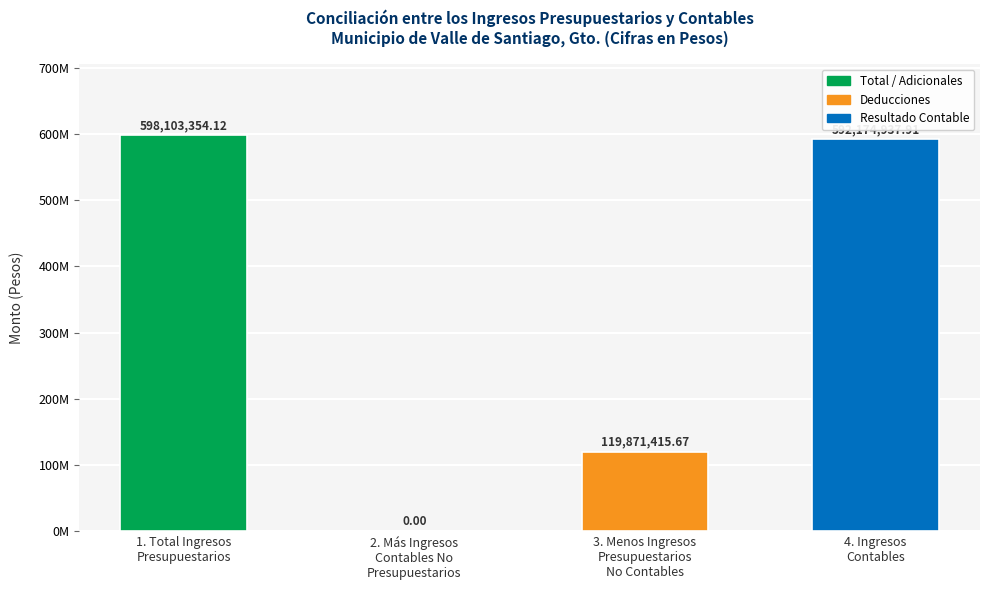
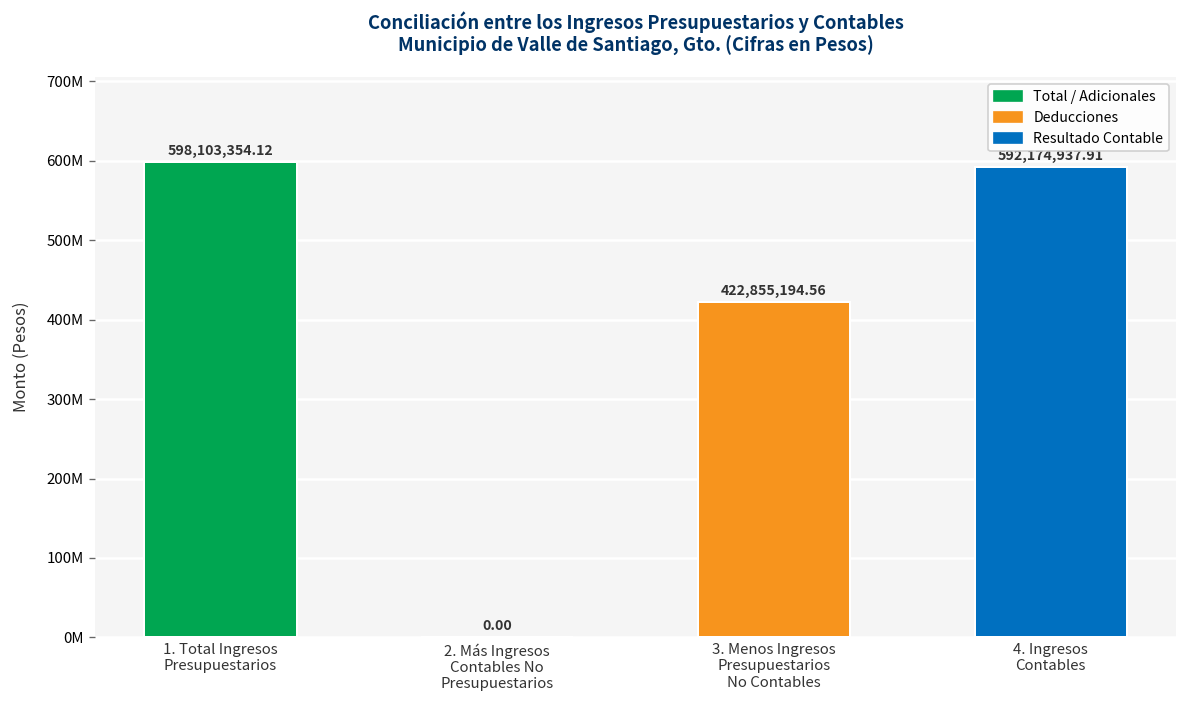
  {
    "1. Total Ingresos Presupuestarios": "598,103,354.12",
    "2. Más Ingresos Contables No Presupuestarios": "0.00",
-   "3. Menos Ingresos Presupuestarios No Contables": "119,871,415.67"
+   "3. Menos Ingresos Presupuestarios No Contables": "422,855,194.56"
  }
